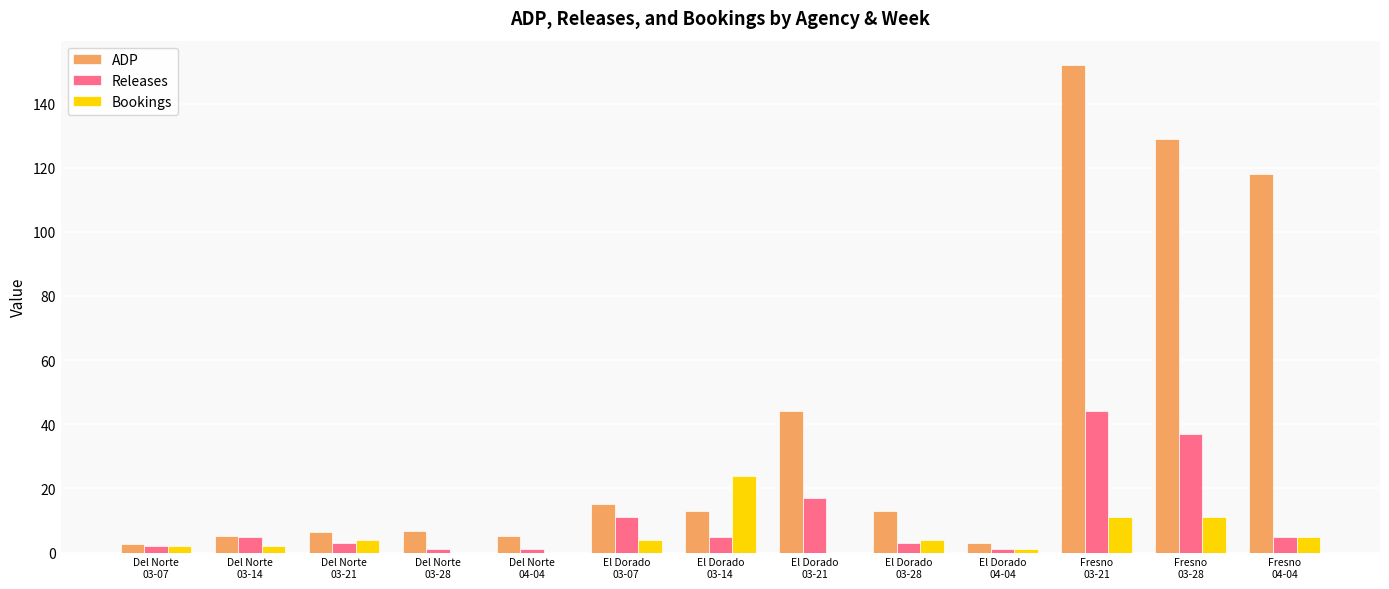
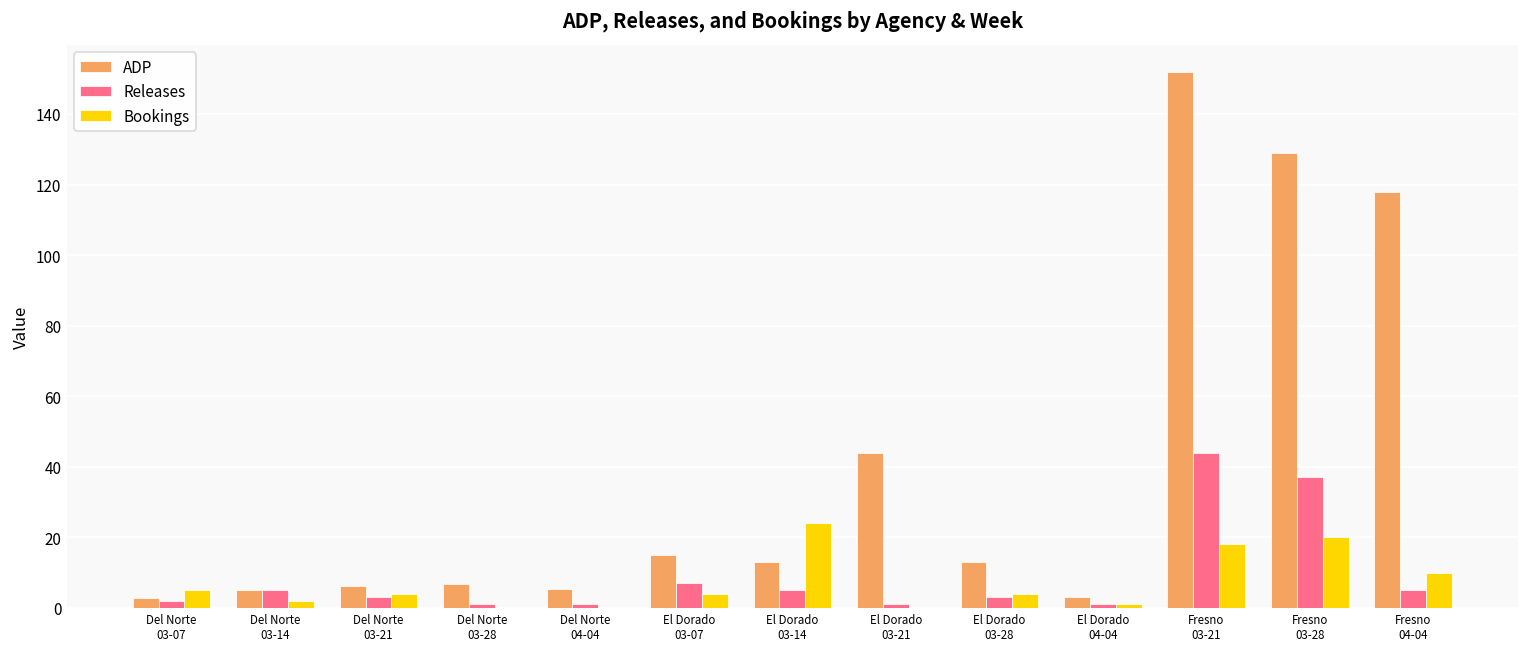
  {
    "ADP": {
      "Del Norte 03-07": 3,
      "Del Norte 03-14": 5,
      "Del Norte 03-21": 6,
      "Del Norte 03-28": 7,
      "Del Norte 04-04": 5,
      "El Dorado 03-07": 15,
      "El Dorado 03-14": 13,
      "El Dorado 03-21": 44,
      "El Dorado 03-28": 13,
      "El Dorado 04-04": 3,
      "Fresno 03-21": 152,
      "Fresno 03-28": 129,
      "Fresno 04-04": 118
    },
    "Releases": {
      "Del Norte 03-07": 2,
      "Del Norte 03-14": 5,
      "Del Norte 03-21": 3,
      "Del Norte 03-28": 1,
      "Del Norte 04-04": 1,
-     "El Dorado 03-07": 11,
+     "El Dorado 03-07": 7,
      "El Dorado 03-14": 5,
-     "El Dorado 03-21": 17,
+     "El Dorado 03-21": 1,
      "El Dorado 03-28": 3,
      "El Dorado 04-04": 1,
      "Fresno 03-21": 44,
      "Fresno 03-28": 37,
      "Fresno 04-04": 5
    },
    "Bookings": {
-     "Del Norte 03-07": 2,
+     "Del Norte 03-07": 5,
      "Del Norte 03-14": 2,
      "Del Norte 03-21": 4,
      "Del Norte 03-28": 0,
      "Del Norte 04-04": 0,
      "El Dorado 03-07": 4,
      "El Dorado 03-14": 24,
      "El Dorado 03-21": 0,
      "El Dorado 03-28": 4,
      "El Dorado 04-04": 1,
-     "Fresno 03-21": 11,
-     "Fresno 03-28": 11,
-     "Fresno 04-04": 5
+     "Fresno 03-21": 18,
+     "Fresno 03-28": 20,
+     "Fresno 04-04": 10
    }
  }
